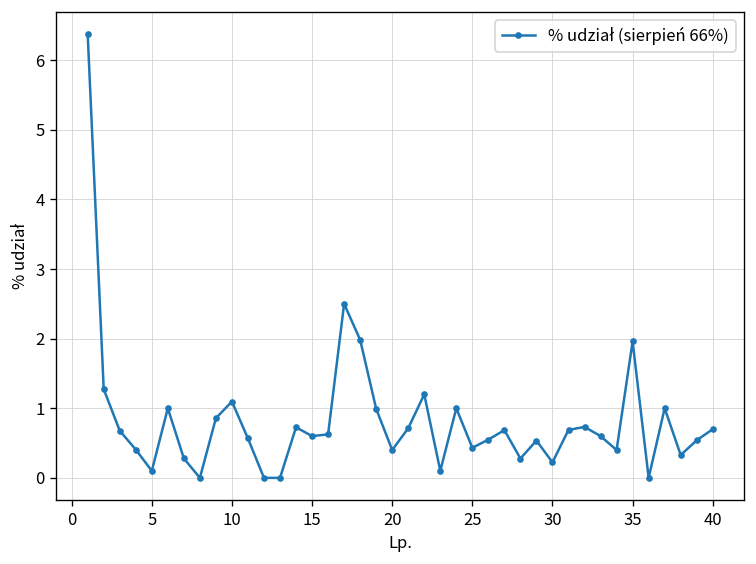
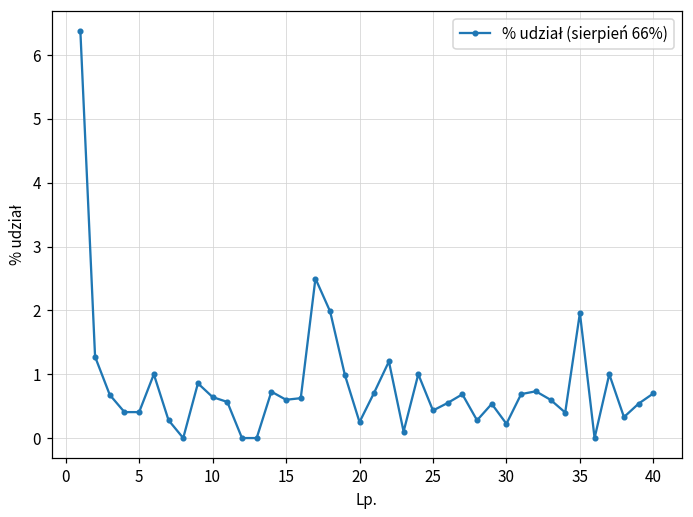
  {
-   "5": 0.1,
-   "10": 1.1,
+   "5": 0.4,
+   "10": 0.6,
    "15": 0.6,
-   "20": 0.4,
+   "20": 0.3,
    "25": 0.4,
    "30": 0.2,
    "35": 2.0,
    "40": 0.7
  }
